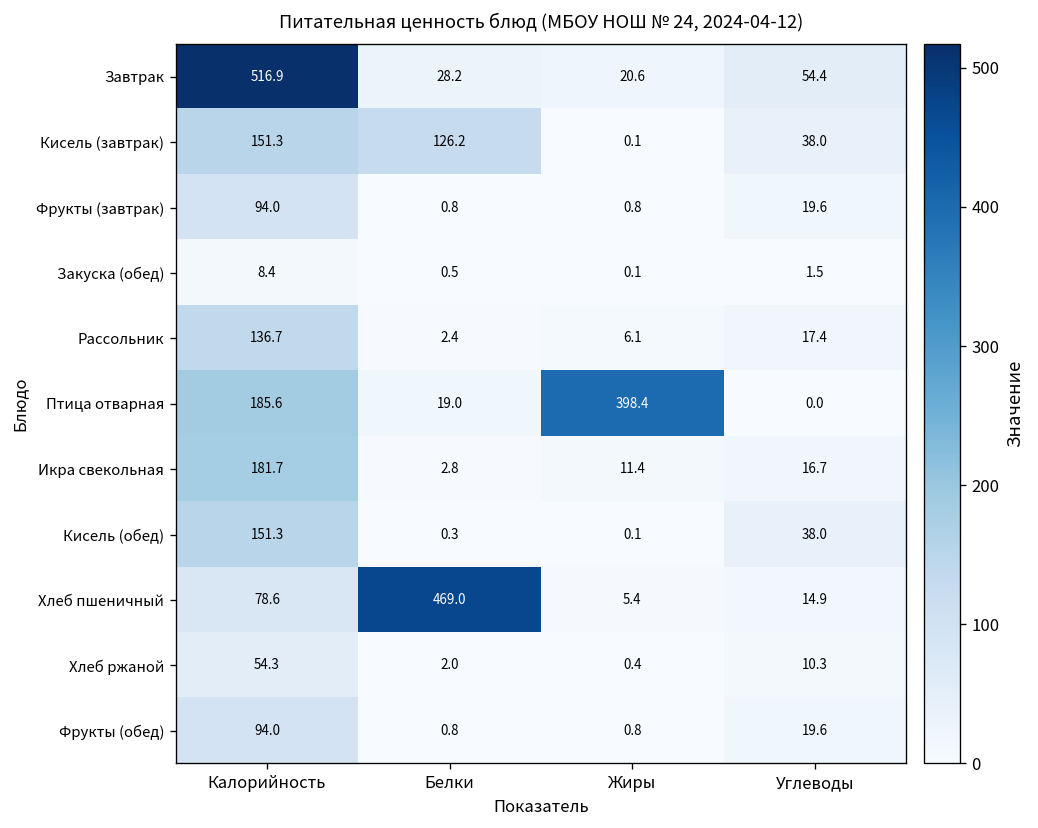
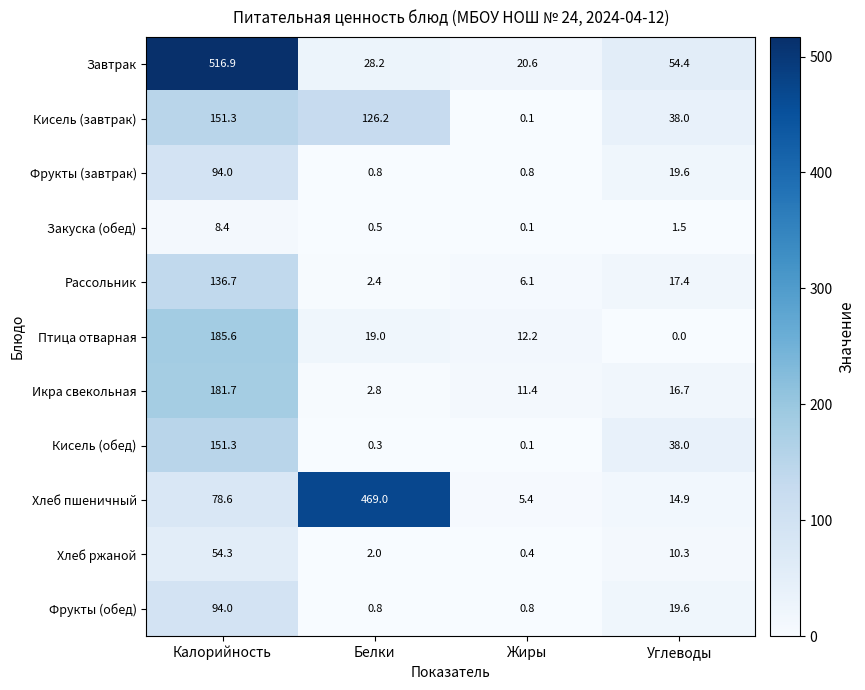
  {
    "Завтрак": {
      "Калорийность": 516.9,
      "Белки": 28.2,
      "Жиры": 20.6,
      "Углеводы": 54.4
    },
    "Кисель (завтрак)": {
      "Калорийность": 151.3,
      "Белки": 126.2,
      "Жиры": 0.1,
      "Углеводы": 38.0
    },
    "Фрукты (завтрак)": {
      "Калорийность": 94.0,
      "Белки": 0.8,
      "Жиры": 0.8,
      "Углеводы": 19.6
    },
    "Закуска (обед)": {
      "Калорийность": 8.4,
      "Белки": 0.5,
      "Жиры": 0.1,
      "Углеводы": 1.5
    },
    "Рассольник": {
      "Калорийность": 136.7,
      "Белки": 2.4,
      "Жиры": 6.1,
      "Углеводы": 17.4
    },
    "Птица отварная": {
      "Калорийность": 185.6,
      "Белки": 19.0,
-     "Жиры": 398.4,
+     "Жиры": 12.2,
      "Углеводы": 0.0
    },
    "Икра свекольная": {
      "Калорийность": 181.7,
      "Белки": 2.8,
      "Жиры": 11.4,
      "Углеводы": 16.7
    },
    "Кисель (обед)": {
      "Калорийность": 151.3,
      "Белки": 0.3,
      "Жиры": 0.1,
      "Углеводы": 38.0
    },
    "Хлеб пшеничный": {
      "Калорийность": 78.6,
      "Белки": 469.0,
      "Жиры": 5.4,
      "Углеводы": 14.9
    },
    "Хлеб ржаной": {
      "Калорийность": 54.3,
      "Белки": 2.0,
      "Жиры": 0.4,
      "Углеводы": 10.3
    },
    "Фрукты (обед)": {
      "Калорийность": 94.0,
      "Белки": 0.8,
      "Жиры": 0.8,
      "Углеводы": 19.6
    }
  }
